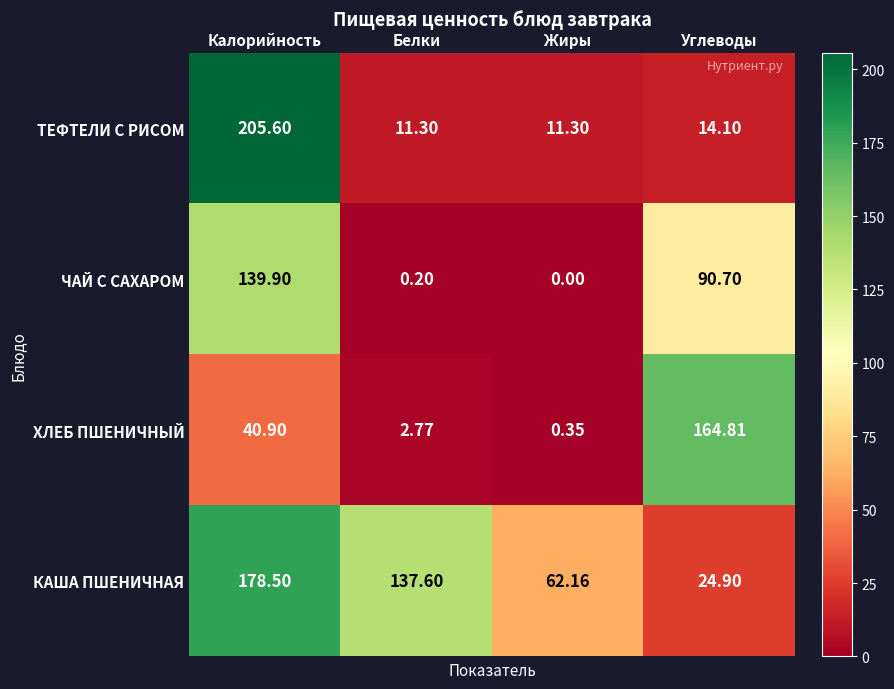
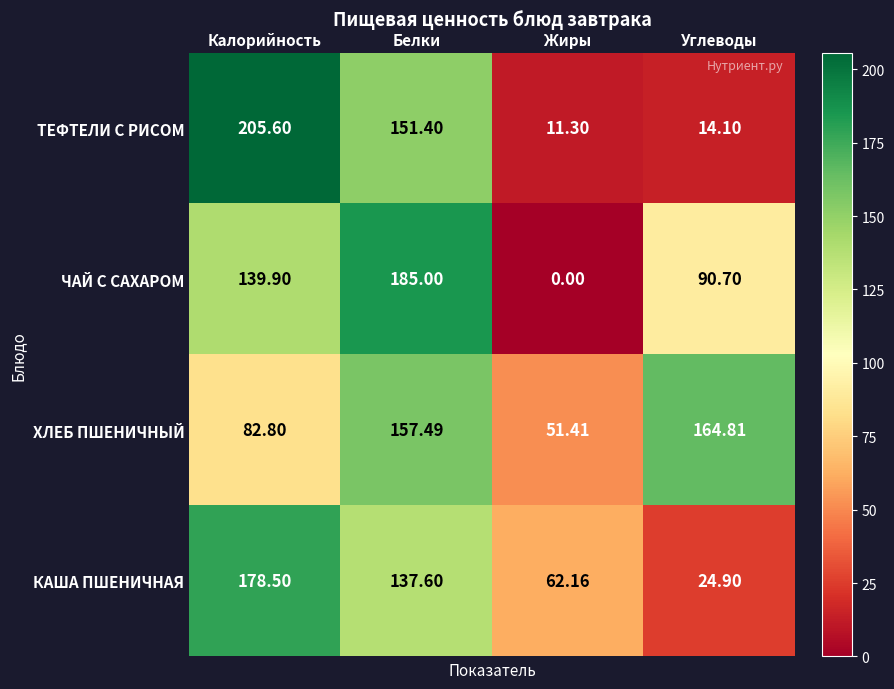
  {
    "ТЕФТЕЛИ С РИСОМ": {
      "Калорийность": 205.60,
-     "Белки": 11.30,
+     "Белки": 151.40,
      "Жиры": 11.30
    },
    "ЧАЙ С САХАРОМ": {
      "Калорийность": 139.90,
-     "Белки": 0.20,
+     "Белки": 185.00,
      "Жиры": 0.00,
      "Углеводы": 90.70
    },
    "ХЛЕБ ПШЕНИЧНЫЙ": {
-     "Калорийность": 40.90,
-     "Белки": 2.77,
-     "Жиры": 0.35,
+     "Калорийность": 82.80,
+     "Белки": 157.49,
+     "Жиры": 51.41,
      "Углеводы": 164.81
    },
    "КАША ПШЕНИЧНАЯ": {
      "Калорийность": 178.50,
      "Белки": 137.60,
      "Жиры": 62.16,
      "Углеводы": 24.90
    }
  }
